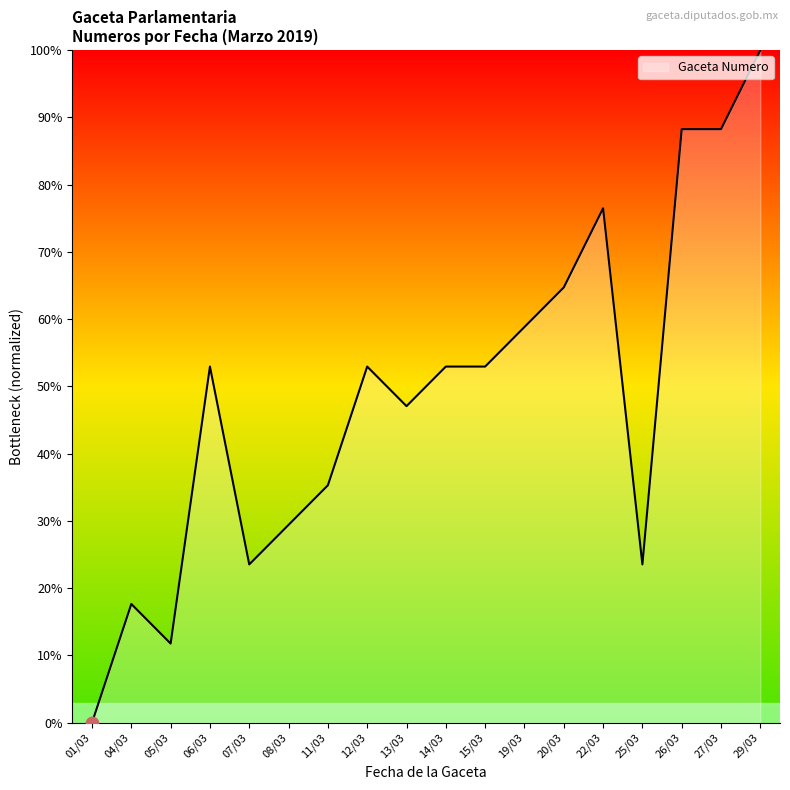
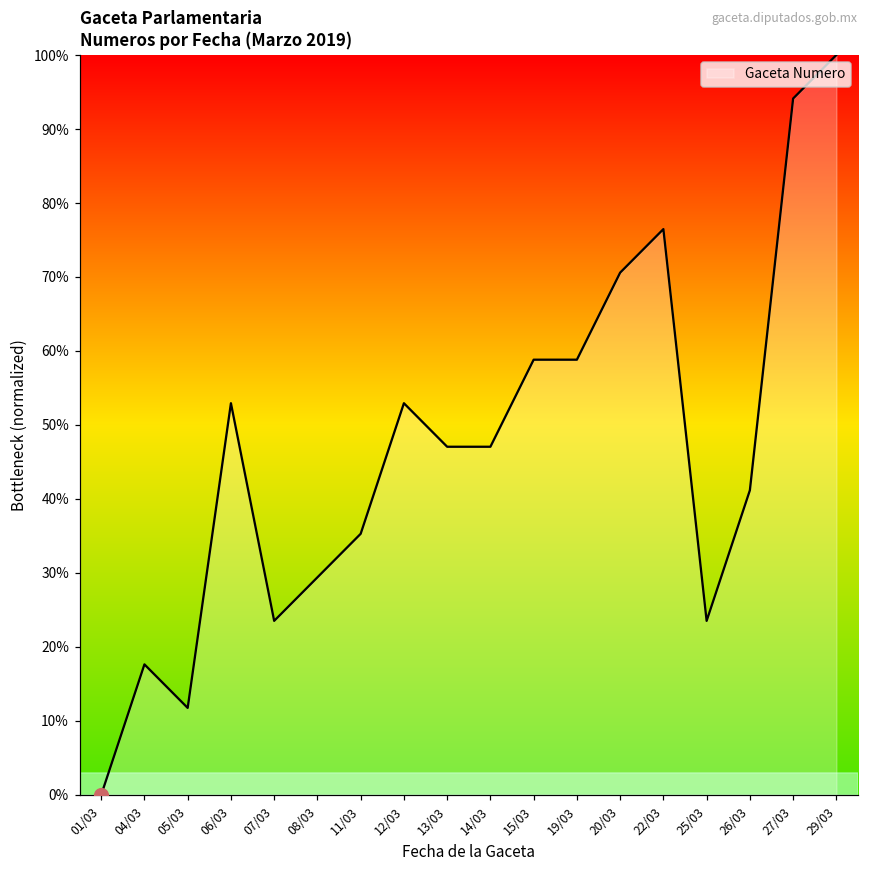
  {
    "Gaceta Numero": {
      "04/03": "18%",
      "05/03": "12%",
      "06/03": "53%",
      "07/03": "24%",
      "08/03": "29%",
      "11/03": "35%",
      "12/03": "53%",
      "13/03": "47%",
-     "14/03": "53%",
-     "15/03": "53%",
+     "14/03": "47%",
+     "15/03": "59%",
      "19/03": "59%",
-     "20/03": "65%",
+     "20/03": "71%",
      "22/03": "76%",
      "25/03": "24%",
-     "26/03": "88%",
-     "27/03": "88%",
+     "26/03": "41%",
+     "27/03": "94%",
      "29/03": "100%"
    }
  }
